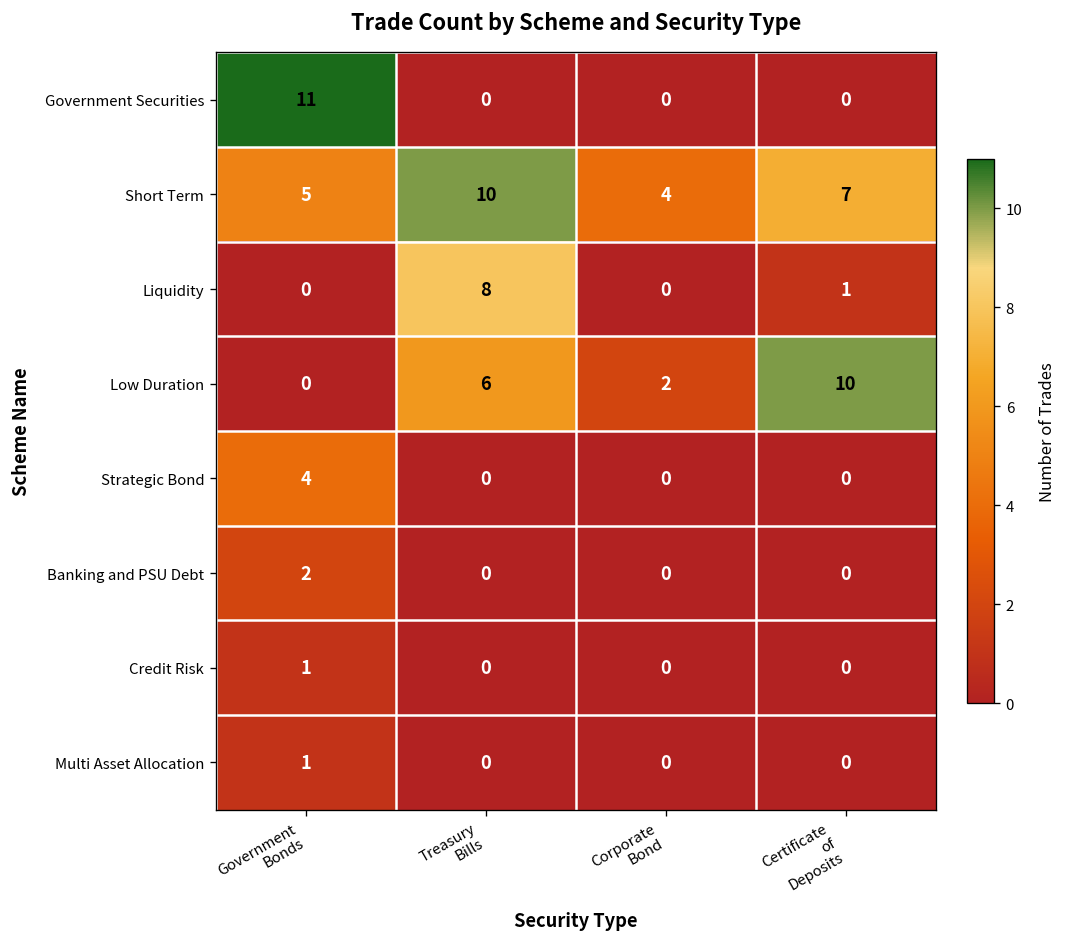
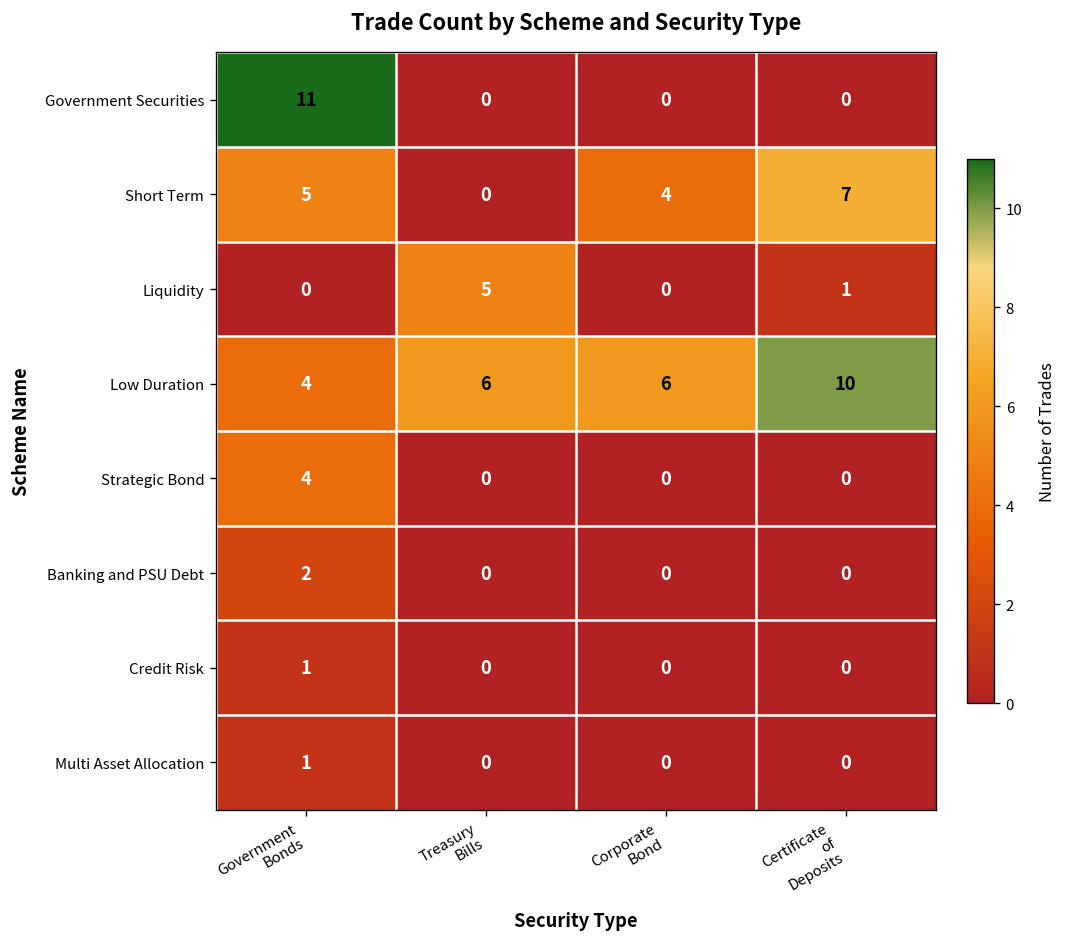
  {
    "Government Securities": {
      "Government Bonds": 11,
      "Treasury Bills": 0,
      "Corporate Bond": 0,
      "Certificate of Deposits": 0
    },
    "Short Term": {
      "Government Bonds": 5,
-     "Treasury Bills": 10,
+     "Treasury Bills": 0,
      "Corporate Bond": 4,
      "Certificate of Deposits": 7
    },
    "Liquidity": {
      "Government Bonds": 0,
-     "Treasury Bills": 8,
+     "Treasury Bills": 5,
      "Corporate Bond": 0,
      "Certificate of Deposits": 1
    },
    "Low Duration": {
-     "Government Bonds": 0,
+     "Government Bonds": 4,
      "Treasury Bills": 6,
-     "Corporate Bond": 2,
+     "Corporate Bond": 6,
      "Certificate of Deposits": 10
    },
    "Strategic Bond": {
      "Government Bonds": 4,
      "Treasury Bills": 0,
      "Corporate Bond": 0,
      "Certificate of Deposits": 0
    },
    "Banking and PSU Debt": {
      "Government Bonds": 2,
      "Treasury Bills": 0,
      "Corporate Bond": 0,
      "Certificate of Deposits": 0
    },
    "Credit Risk": {
      "Government Bonds": 1,
      "Treasury Bills": 0,
      "Corporate Bond": 0,
      "Certificate of Deposits": 0
    },
    "Multi Asset Allocation": {
      "Government Bonds": 1,
      "Treasury Bills": 0,
      "Corporate Bond": 0,
      "Certificate of Deposits": 0
    }
  }
